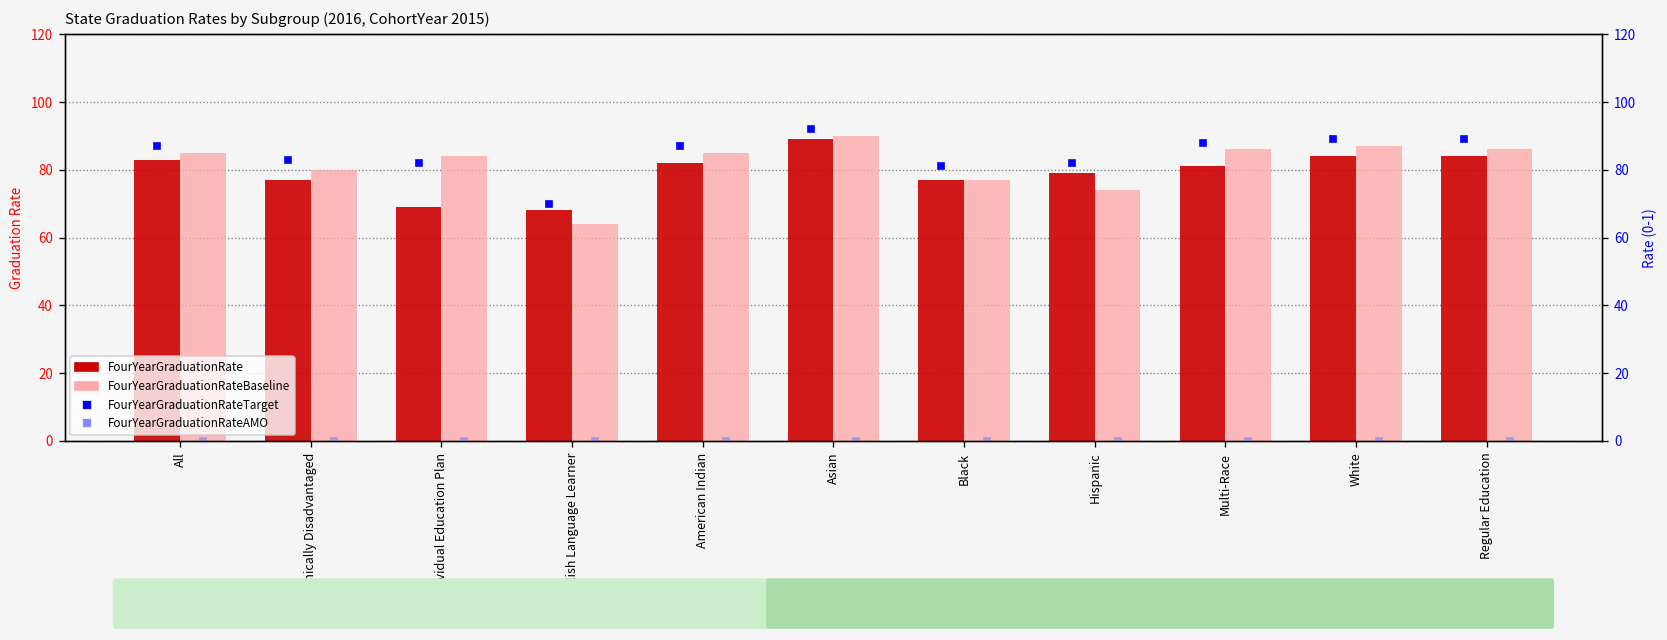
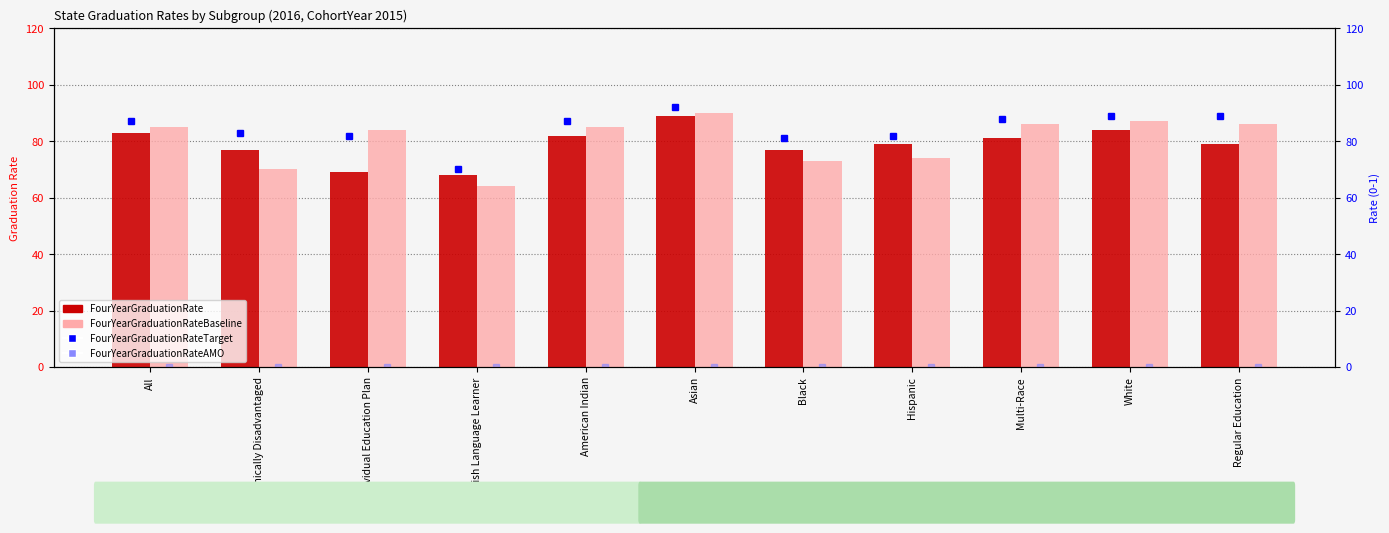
  {
    "FourYearGraduationRate": {
      "All": 83,
      "Economically Disadvantaged": 77,
      "Individual Education Plan": 69,
      "English Language Learner": 68,
      "American Indian": 82,
      "Asian": 89,
      "Black": 77,
      "Hispanic": 79,
      "Multi-Race": 81,
      "White": 84,
-     "Regular Education": 84
+     "Regular Education": 79
    },
    "FourYearGraduationRateBaseline": {
      "All": 85,
-     "Economically Disadvantaged": 80,
+     "Economically Disadvantaged": 70,
      "Individual Education Plan": 84,
      "English Language Learner": 64,
      "American Indian": 85,
      "Asian": 90,
-     "Black": 77,
+     "Black": 73,
      "Hispanic": 74,
      "Multi-Race": 86,
      "White": 87,
      "Regular Education": 86
    }
  }
